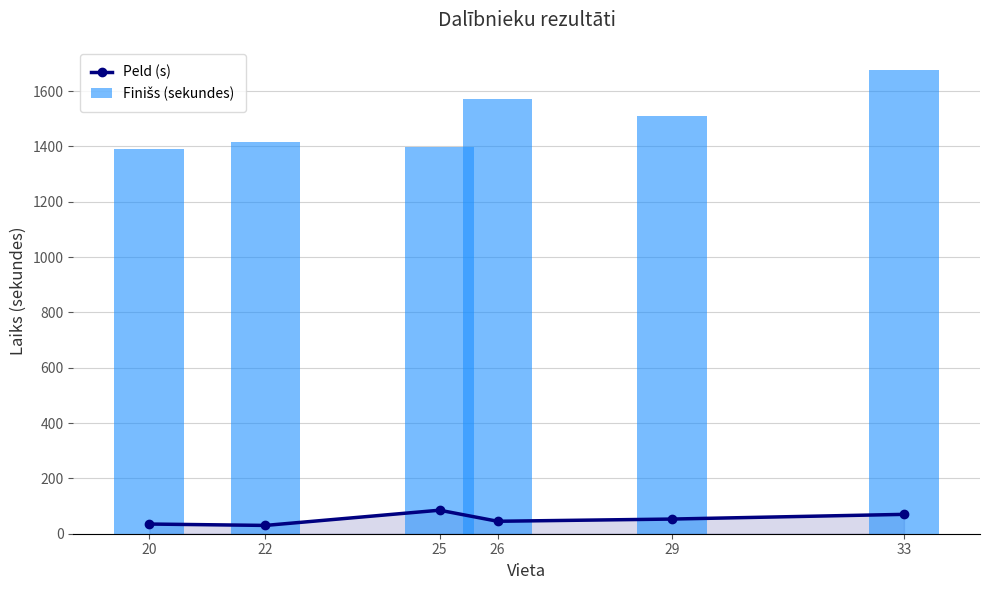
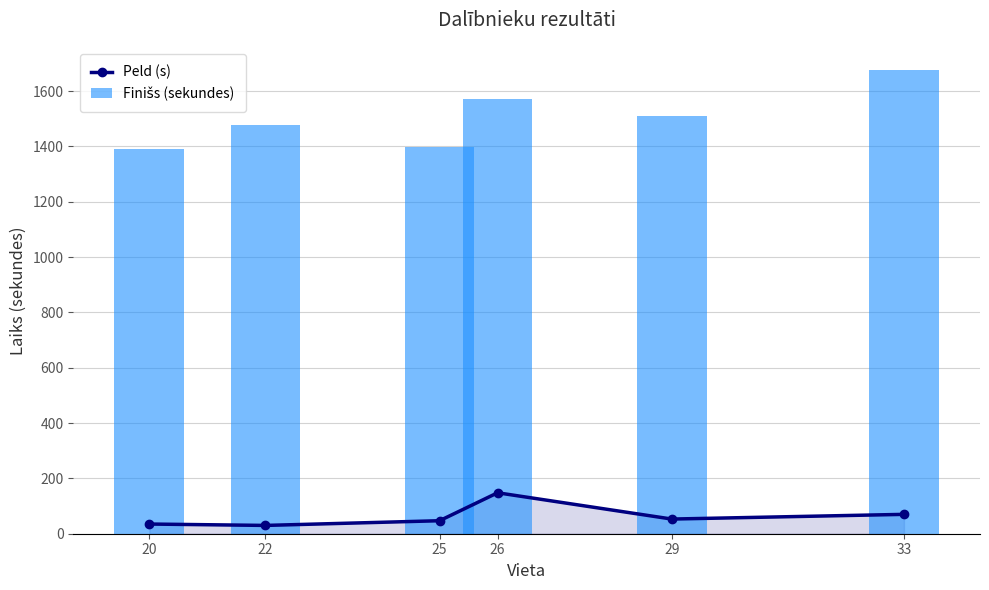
  {
    "Peld (s)": {
      "20": 40,
      "22": 30,
-     "25": 90,
-     "26": 50,
+     "25": 50,
+     "26": 150,
      "29": 50,
      "33": 70
    },
    "Finišs (sekundes)": {
      "20": 1390,
-     "22": 1420,
+     "22": 1480,
      "25": 1400,
      "26": 1570,
      "29": 1510,
      "33": 1680
    }
  }
